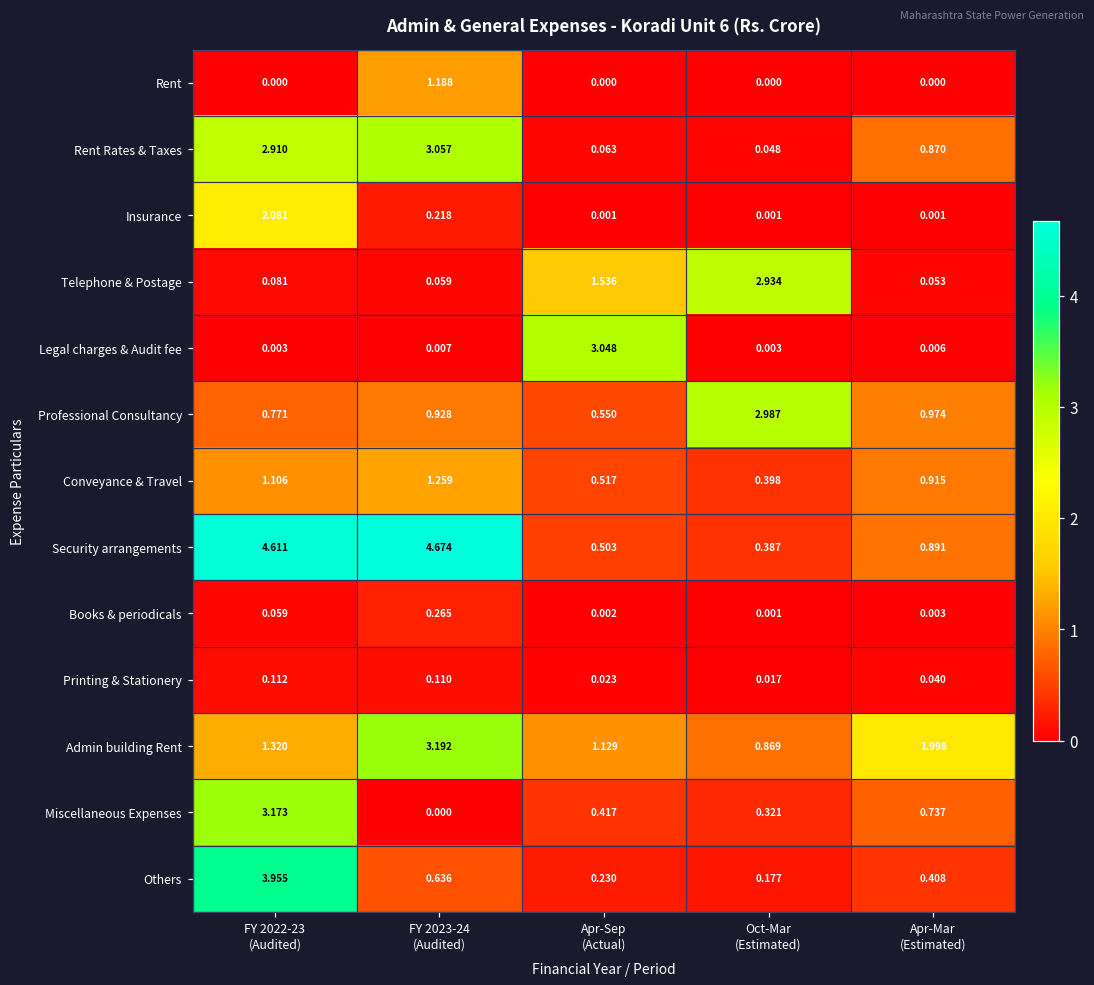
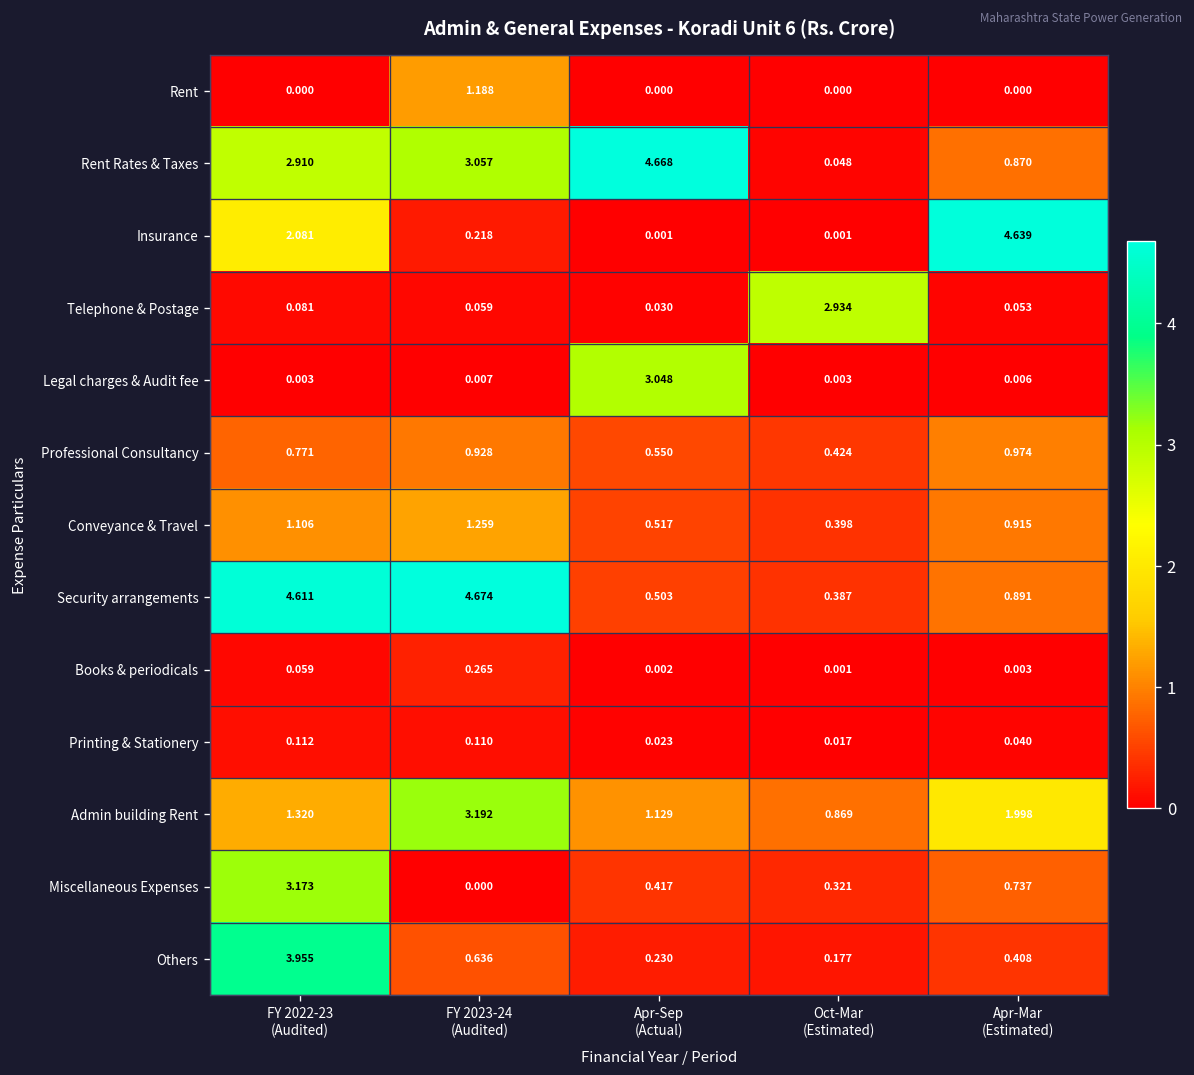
  {
    "Rent": {
      "FY 2022-23 (Audited)": 0.000,
      "FY 2023-24 (Audited)": 1.188,
      "Apr-Sep (Actual)": 0.000,
      "Oct-Mar (Estimated)": 0.000,
      "Apr-Mar (Estimated)": 0.000
    },
    "Rent Rates & Taxes": {
      "FY 2022-23 (Audited)": 2.910,
      "FY 2023-24 (Audited)": 3.057,
-     "Apr-Sep (Actual)": 0.063,
+     "Apr-Sep (Actual)": 4.668,
      "Oct-Mar (Estimated)": 0.048,
      "Apr-Mar (Estimated)": 0.870
    },
    "Insurance": {
      "FY 2022-23 (Audited)": 2.081,
      "FY 2023-24 (Audited)": 0.218,
      "Apr-Sep (Actual)": 0.001,
      "Oct-Mar (Estimated)": 0.001,
-     "Apr-Mar (Estimated)": 0.001
+     "Apr-Mar (Estimated)": 4.639
    },
    "Telephone & Postage": {
      "FY 2022-23 (Audited)": 0.081,
      "FY 2023-24 (Audited)": 0.059,
-     "Apr-Sep (Actual)": 1.536,
+     "Apr-Sep (Actual)": 0.030,
      "Oct-Mar (Estimated)": 2.934,
      "Apr-Mar (Estimated)": 0.053
    },
    "Legal charges & Audit fee": {
      "FY 2022-23 (Audited)": 0.003,
      "FY 2023-24 (Audited)": 0.007,
      "Apr-Sep (Actual)": 3.048,
      "Oct-Mar (Estimated)": 0.003,
      "Apr-Mar (Estimated)": 0.006
    },
    "Professional Consultancy": {
      "FY 2022-23 (Audited)": 0.771,
      "FY 2023-24 (Audited)": 0.928,
      "Apr-Sep (Actual)": 0.550,
-     "Oct-Mar (Estimated)": 2.987,
+     "Oct-Mar (Estimated)": 0.424,
      "Apr-Mar (Estimated)": 0.974
    },
    "Conveyance & Travel": {
      "FY 2022-23 (Audited)": 1.106,
      "FY 2023-24 (Audited)": 1.259,
      "Apr-Sep (Actual)": 0.517,
      "Oct-Mar (Estimated)": 0.398,
      "Apr-Mar (Estimated)": 0.915
    },
    "Security arrangements": {
      "FY 2022-23 (Audited)": 4.611,
      "FY 2023-24 (Audited)": 4.674,
      "Apr-Sep (Actual)": 0.503,
      "Oct-Mar (Estimated)": 0.387,
      "Apr-Mar (Estimated)": 0.891
    },
    "Books & periodicals": {
      "FY 2022-23 (Audited)": 0.059,
      "FY 2023-24 (Audited)": 0.265,
      "Apr-Sep (Actual)": 0.002,
      "Oct-Mar (Estimated)": 0.001,
      "Apr-Mar (Estimated)": 0.003
    },
    "Printing & Stationery": {
      "FY 2022-23 (Audited)": 0.112,
      "FY 2023-24 (Audited)": 0.110,
      "Apr-Sep (Actual)": 0.023,
      "Oct-Mar (Estimated)": 0.017,
      "Apr-Mar (Estimated)": 0.040
    },
    "Admin building Rent": {
      "FY 2022-23 (Audited)": 1.320,
      "FY 2023-24 (Audited)": 3.192,
      "Apr-Sep (Actual)": 1.129,
      "Oct-Mar (Estimated)": 0.869,
      "Apr-Mar (Estimated)": 1.998
    },
    "Miscellaneous Expenses": {
      "FY 2022-23 (Audited)": 3.173,
      "FY 2023-24 (Audited)": 0.000,
      "Apr-Sep (Actual)": 0.417,
      "Oct-Mar (Estimated)": 0.321,
      "Apr-Mar (Estimated)": 0.737
    },
    "Others": {
      "FY 2022-23 (Audited)": 3.955,
      "FY 2023-24 (Audited)": 0.636,
      "Apr-Sep (Actual)": 0.230,
      "Oct-Mar (Estimated)": 0.177,
      "Apr-Mar (Estimated)": 0.408
    }
  }
